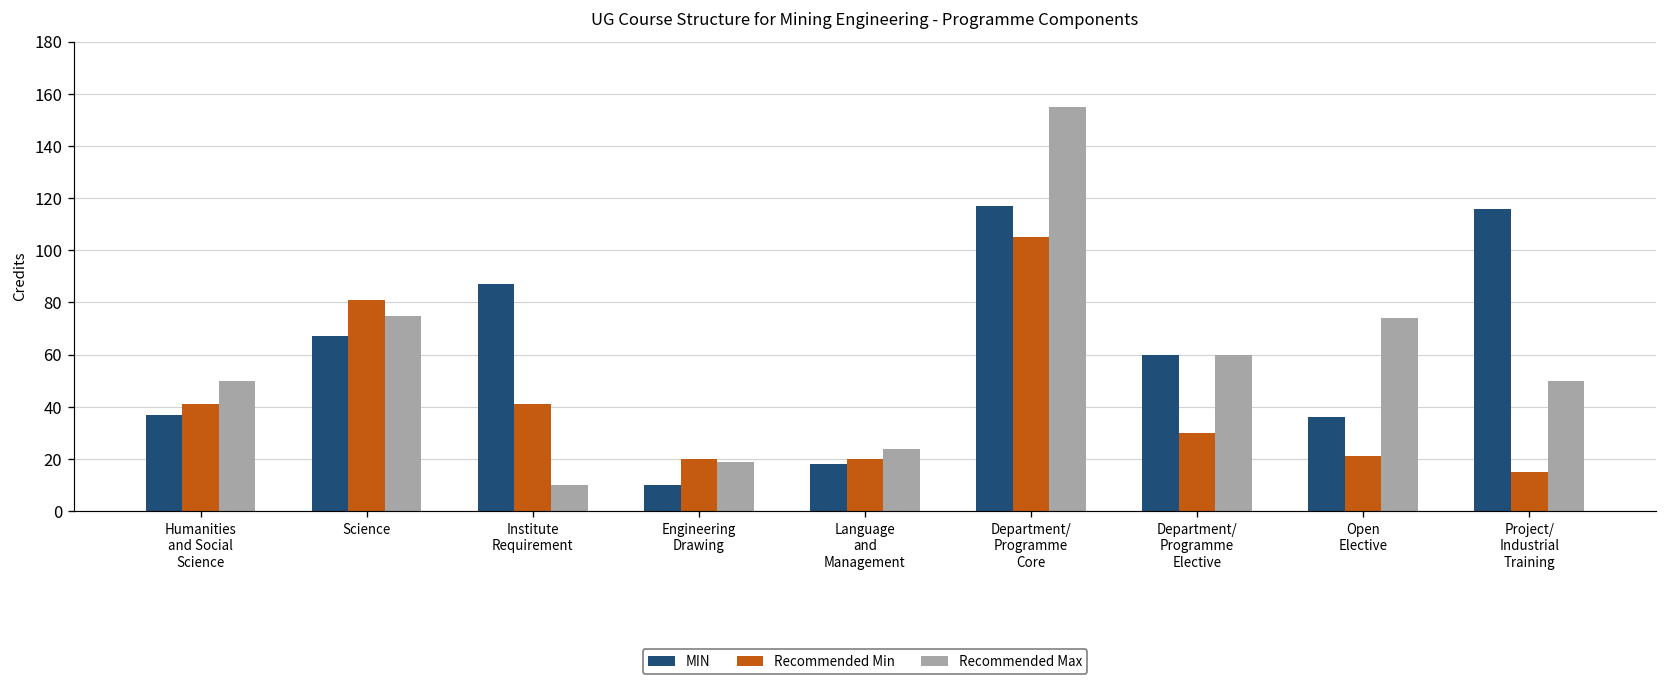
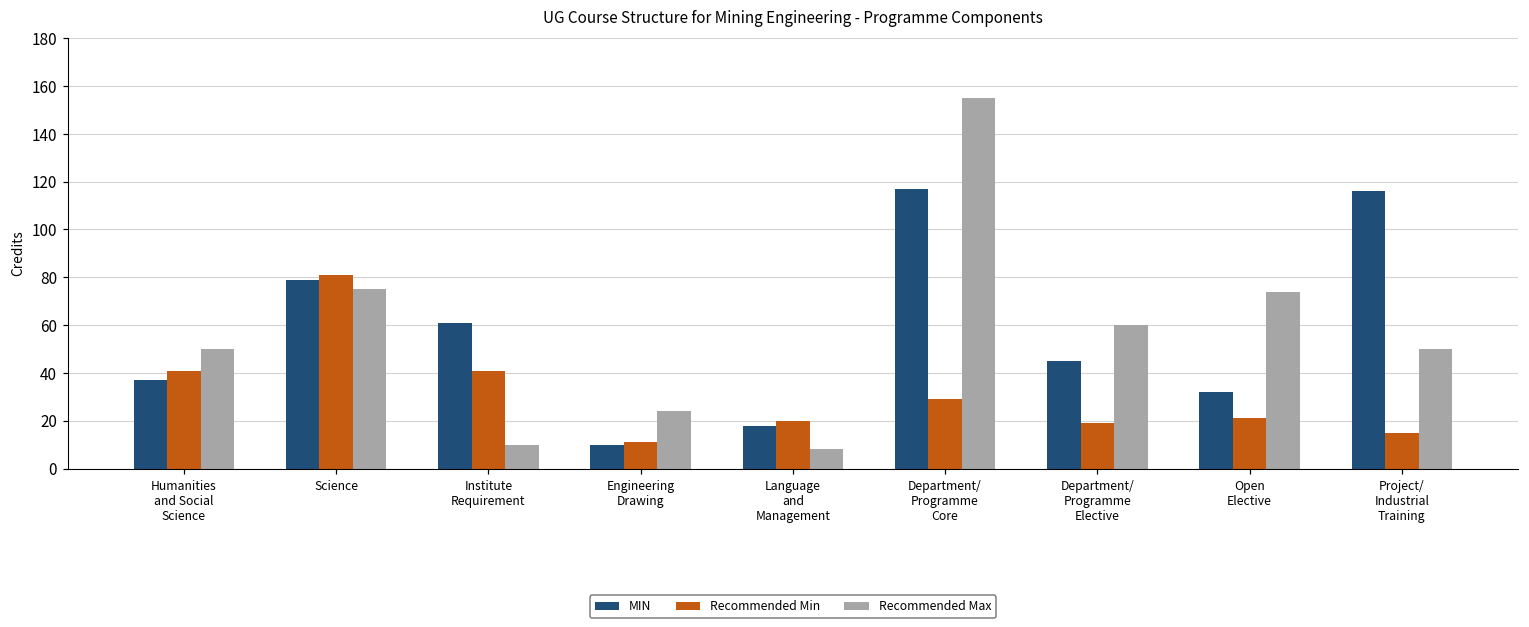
  {
    "MIN": {
      "Humanities and Social Science": 37,
-     "Science": 67,
-     "Institute Requirement": 87,
+     "Science": 79,
+     "Institute Requirement": 61,
      "Engineering Drawing": 10,
      "Language and Management": 18,
      "Department/ Programme Core": 117,
-     "Department/ Programme Elective": 60,
-     "Open Elective": 36,
+     "Department/ Programme Elective": 45,
+     "Open Elective": 32,
      "Project/ Industrial Training": 116
    },
    "Recommended Min": {
      "Humanities and Social Science": 41,
      "Science": 81,
      "Institute Requirement": 41,
-     "Engineering Drawing": 20,
+     "Engineering Drawing": 11,
      "Language and Management": 20,
-     "Department/ Programme Core": 105,
-     "Department/ Programme Elective": 30,
+     "Department/ Programme Core": 29,
+     "Department/ Programme Elective": 19,
      "Open Elective": 21,
      "Project/ Industrial Training": 15
    },
    "Recommended Max": {
      "Humanities and Social Science": 50,
      "Science": 75,
      "Institute Requirement": 10,
-     "Engineering Drawing": 19,
-     "Language and Management": 24,
+     "Engineering Drawing": 24,
+     "Language and Management": 8,
      "Department/ Programme Core": 155,
      "Department/ Programme Elective": 60,
      "Open Elective": 74,
      "Project/ Industrial Training": 50
    }
  }
